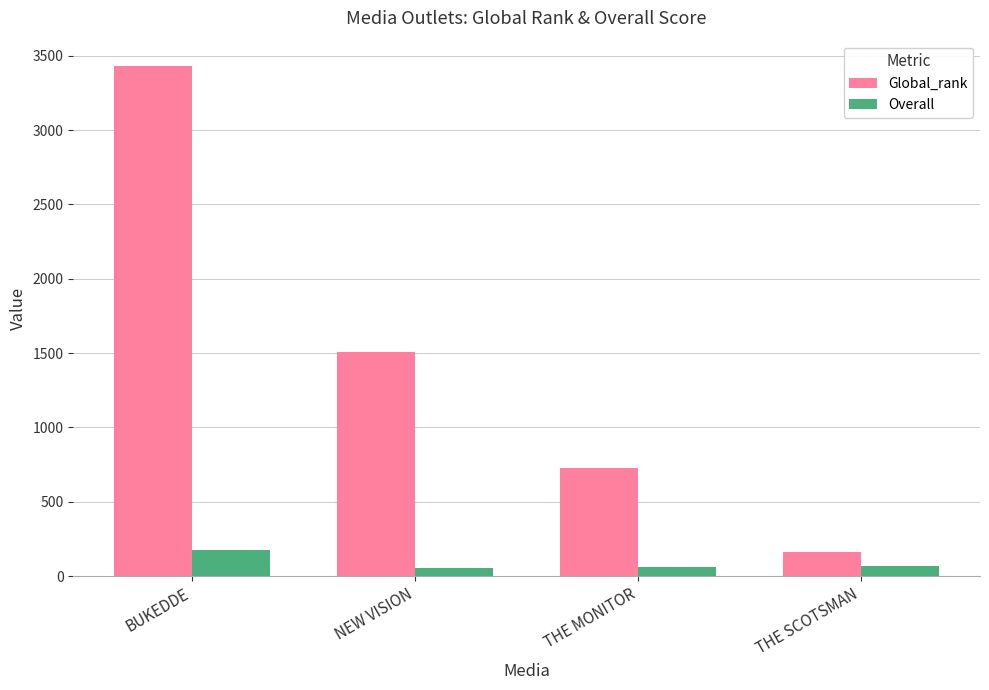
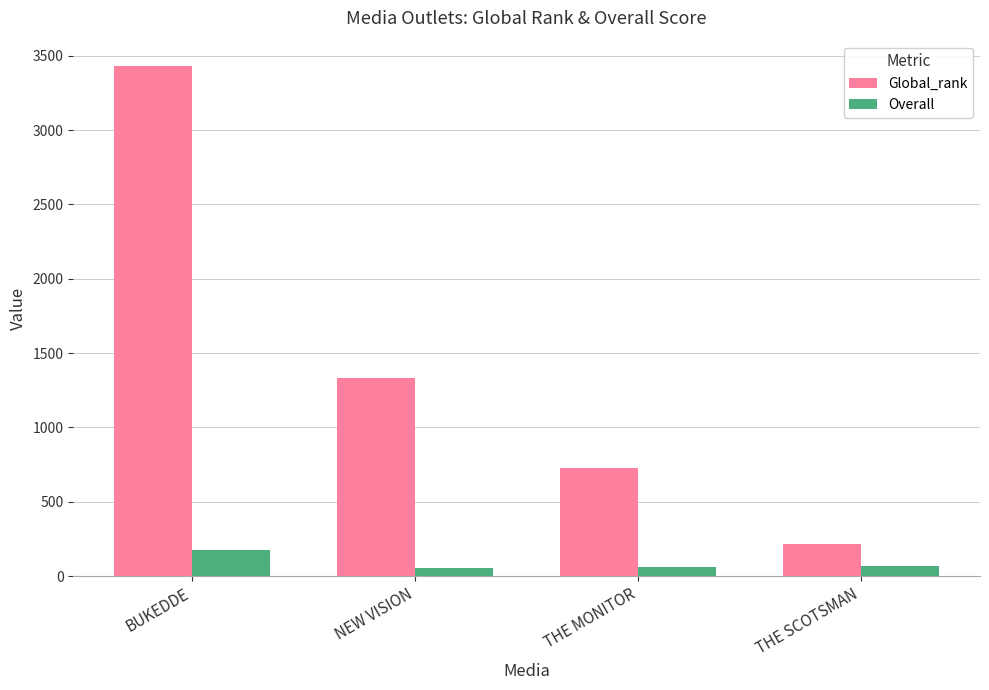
  {
    "Global_rank": {
      "BUKEDDE": 3430,
-     "NEW VISION": 1510,
+     "NEW VISION": 1330,
      "THE MONITOR": 730,
-     "THE SCOTSMAN": 160
+     "THE SCOTSMAN": 220
    },
    "Overall": {
      "BUKEDDE": 170,
      "NEW VISION": 50,
      "THE MONITOR": 60,
      "THE SCOTSMAN": 70
    }
  }
